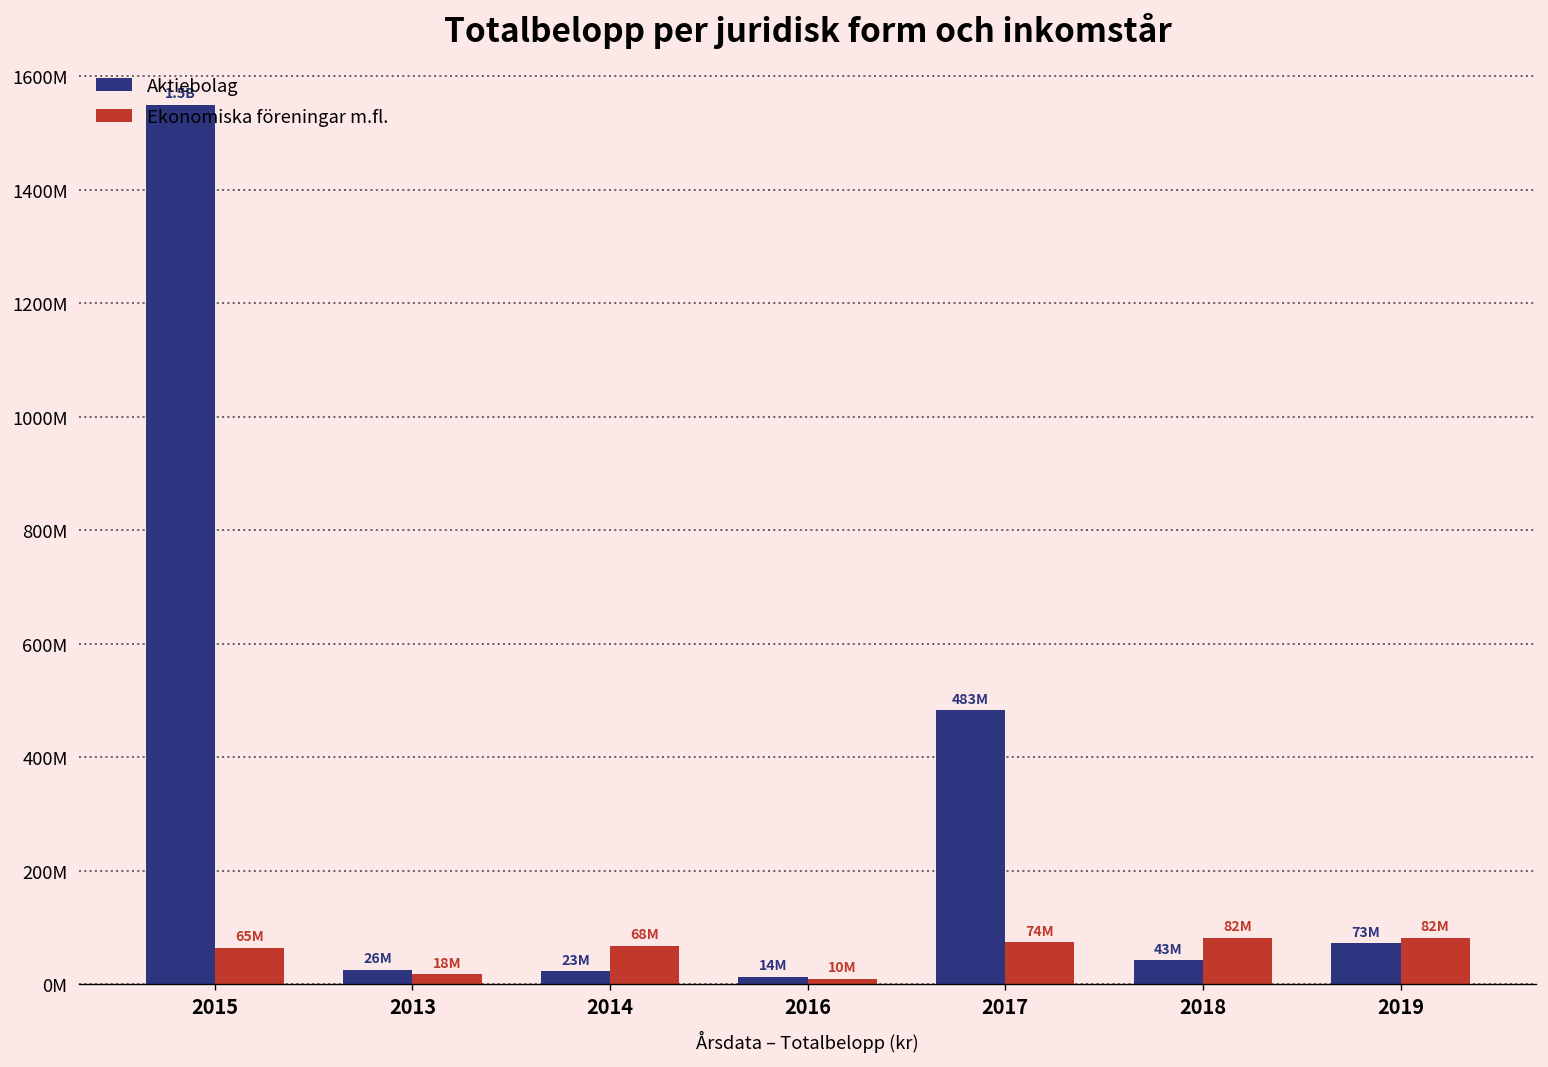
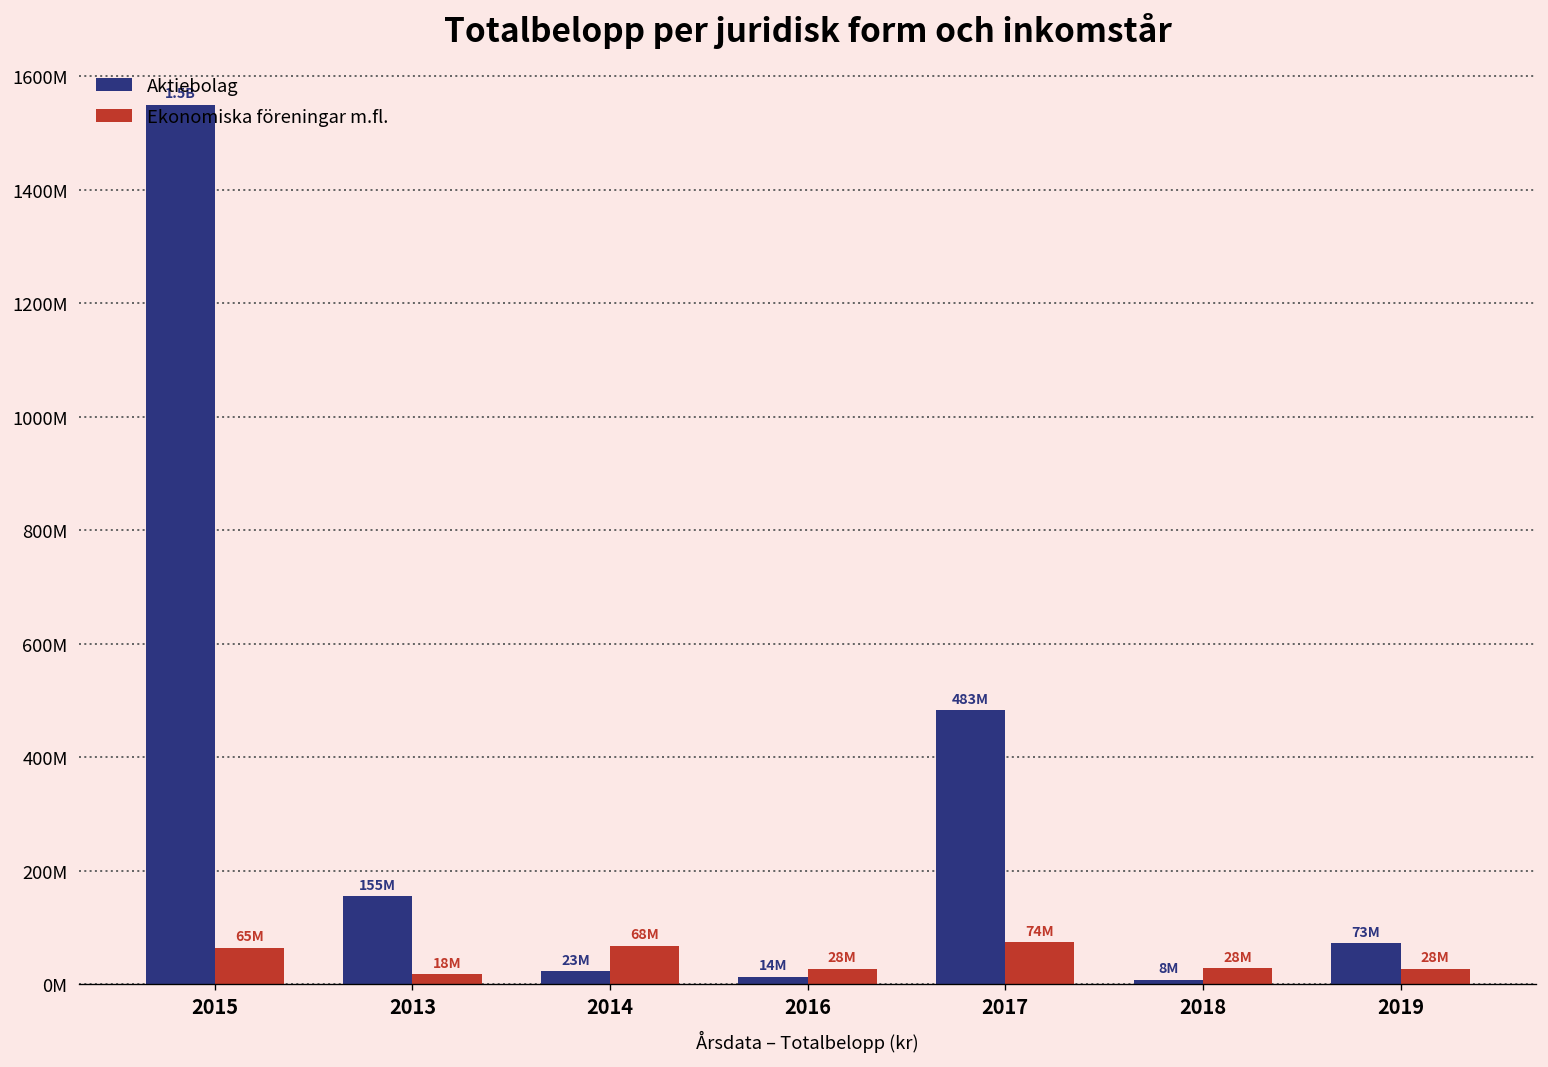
  {
    "Aktiebolag": {
-     "2013": "26M",
+     "2013": "155M",
      "2014": "23M",
      "2016": "14M",
      "2017": "483M",
-     "2018": "43M",
+     "2018": "8M",
      "2019": "73M"
    },
    "Ekonomiska föreningar m.fl.": {
      "2015": "65M",
      "2013": "18M",
      "2014": "68M",
-     "2016": "10M",
+     "2016": "28M",
      "2017": "74M",
-     "2018": "82M",
-     "2019": "82M"
+     "2018": "28M",
+     "2019": "28M"
    }
  }
